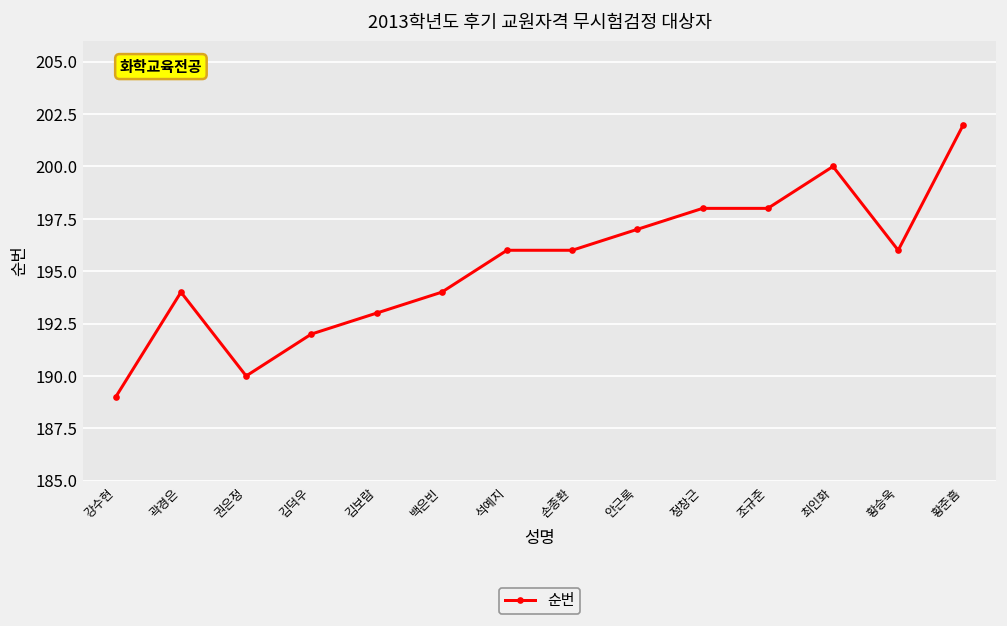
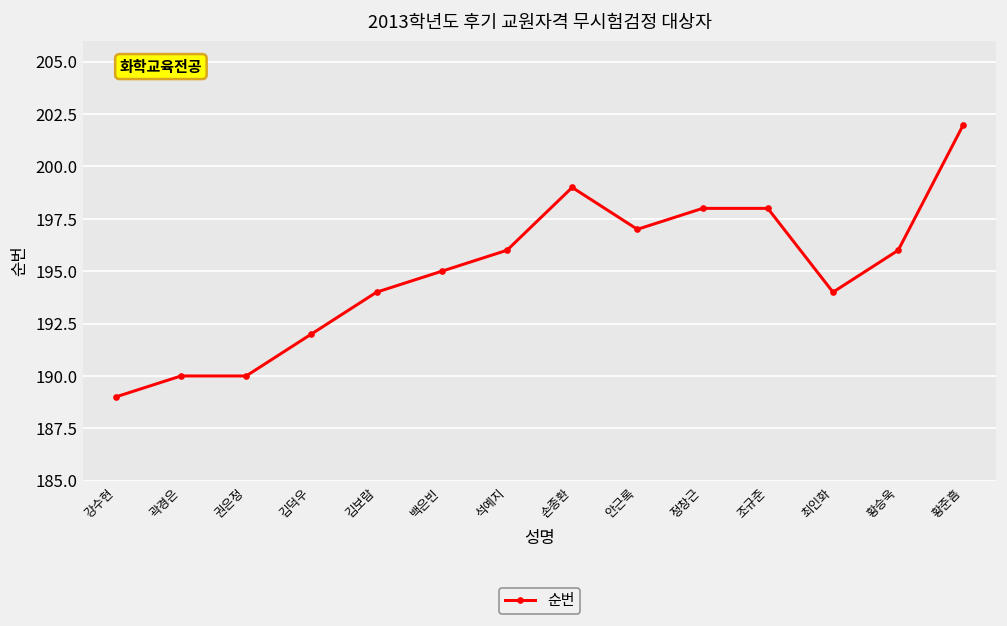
  {
    "강수현": 189,
-   "곽경은": 194,
+   "곽경은": 190,
    "권은정": 190,
    "김덕우": 192,
-   "김보람": 193,
-   "백은빈": 194,
+   "김보람": 194,
+   "백은빈": 195,
    "석예지": 196,
-   "손종환": 196,
+   "손종환": 199,
    "안근록": 197,
    "정창근": 198,
    "조규준": 198,
-   "최인화": 200,
+   "최인화": 194,
    "황승욱": 196,
    "황준흠": 202
  }
